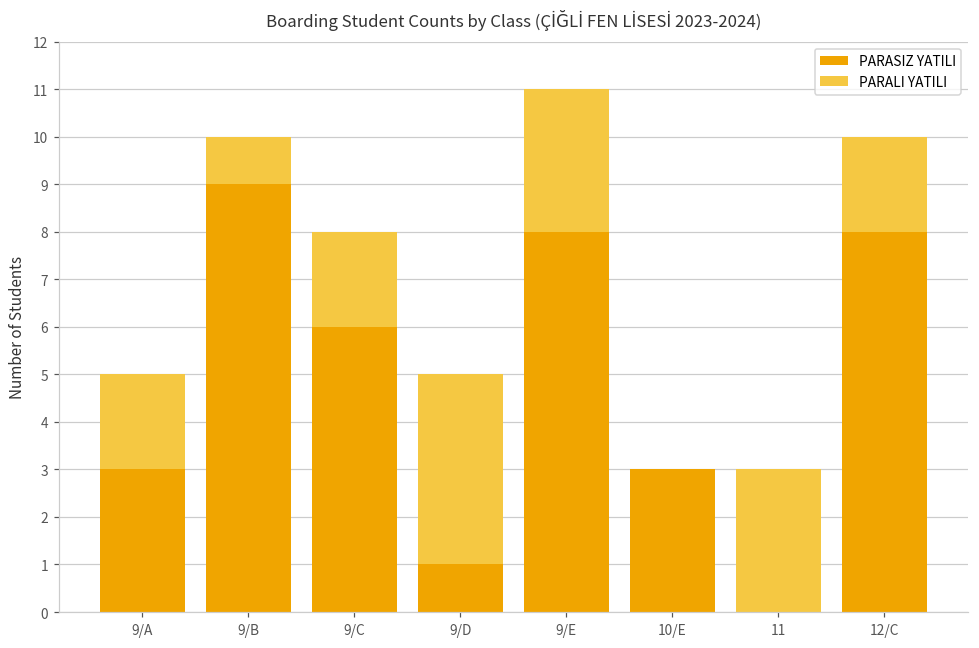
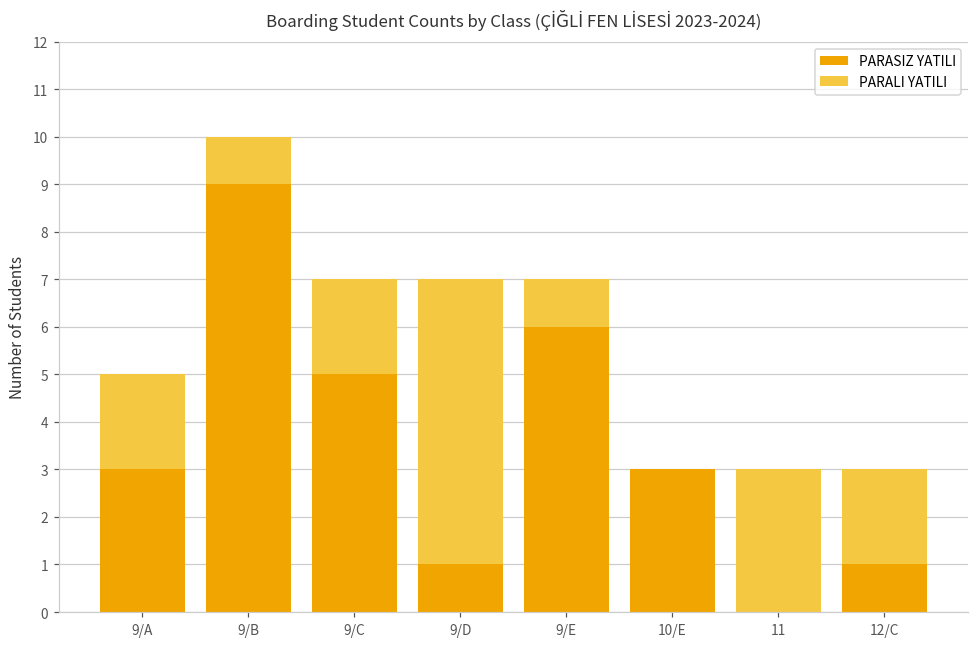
  {
    "PARASIZ YATILI": {
      "9/A": 3,
      "9/B": 9,
-     "9/C": 6,
+     "9/C": 5,
      "9/D": 1,
-     "9/E": 8,
+     "9/E": 6,
      "10/E": 3,
      "11": 0,
-     "12/C": 8
+     "12/C": 1
    },
    "PARALI YATILI": {
      "9/A": 2,
      "9/B": 1,
      "9/C": 2,
-     "9/D": 4,
-     "9/E": 3,
+     "9/D": 6,
+     "9/E": 1,
      "10/E": 0,
      "11": 3,
      "12/C": 2
    }
  }
